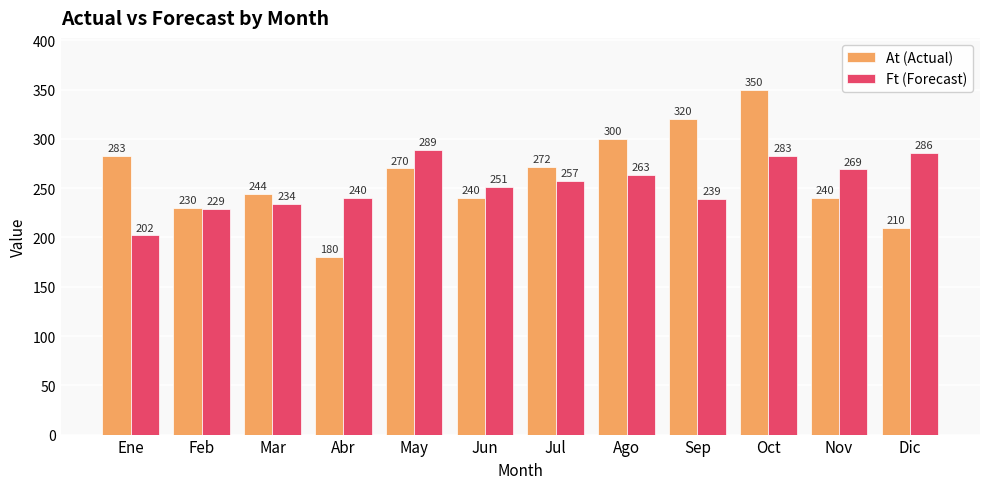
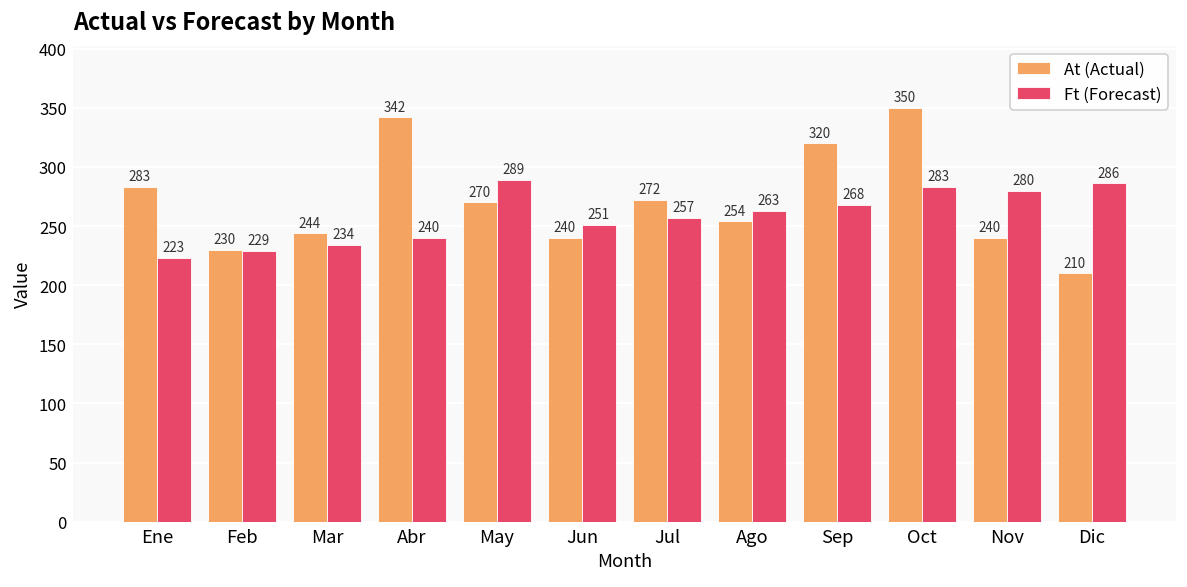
  {
    "At (Actual)": {
      "Ene": 283,
      "Feb": 230,
      "Mar": 244,
-     "Abr": 180,
+     "Abr": 342,
      "May": 270,
      "Jun": 240,
      "Jul": 272,
-     "Ago": 300,
+     "Ago": 254,
      "Sep": 320,
      "Oct": 350,
      "Nov": 240,
      "Dic": 210
    },
    "Ft (Forecast)": {
-     "Ene": 202,
+     "Ene": 223,
      "Feb": 229,
      "Mar": 234,
      "Abr": 240,
      "May": 289,
      "Jun": 251,
      "Jul": 257,
      "Ago": 263,
-     "Sep": 239,
+     "Sep": 268,
      "Oct": 283,
-     "Nov": 269,
+     "Nov": 280,
      "Dic": 286
    }
  }
